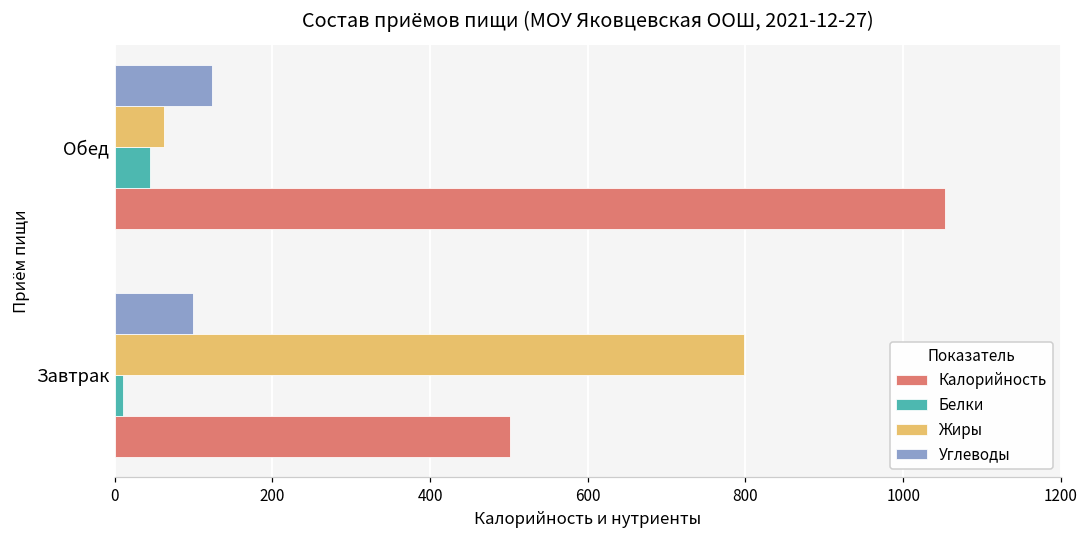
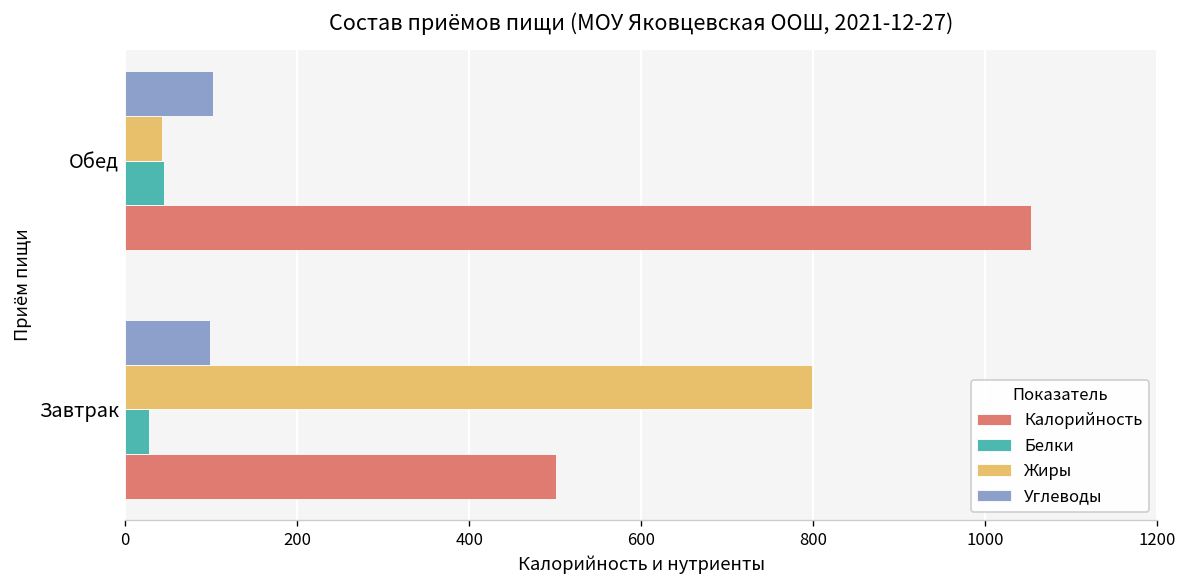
  {
    "Калорийность": {
      "Обед": 1050,
      "Завтрак": 500
    },
    "Белки": {
      "Обед": 50,
-     "Завтрак": 10
+     "Завтрак": 30
    },
    "Жиры": {
-     "Обед": 60,
+     "Обед": 40,
      "Завтрак": 800
    },
    "Углеводы": {
-     "Обед": 120,
+     "Обед": 100,
      "Завтрак": 100
    }
  }
